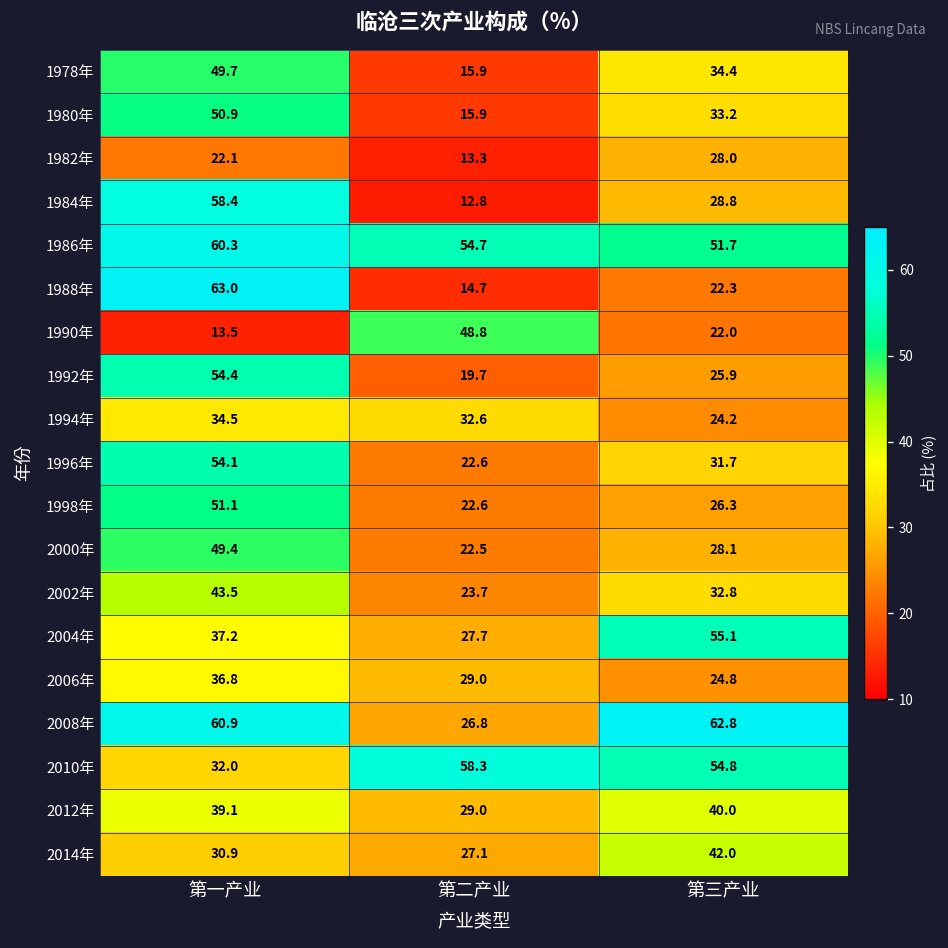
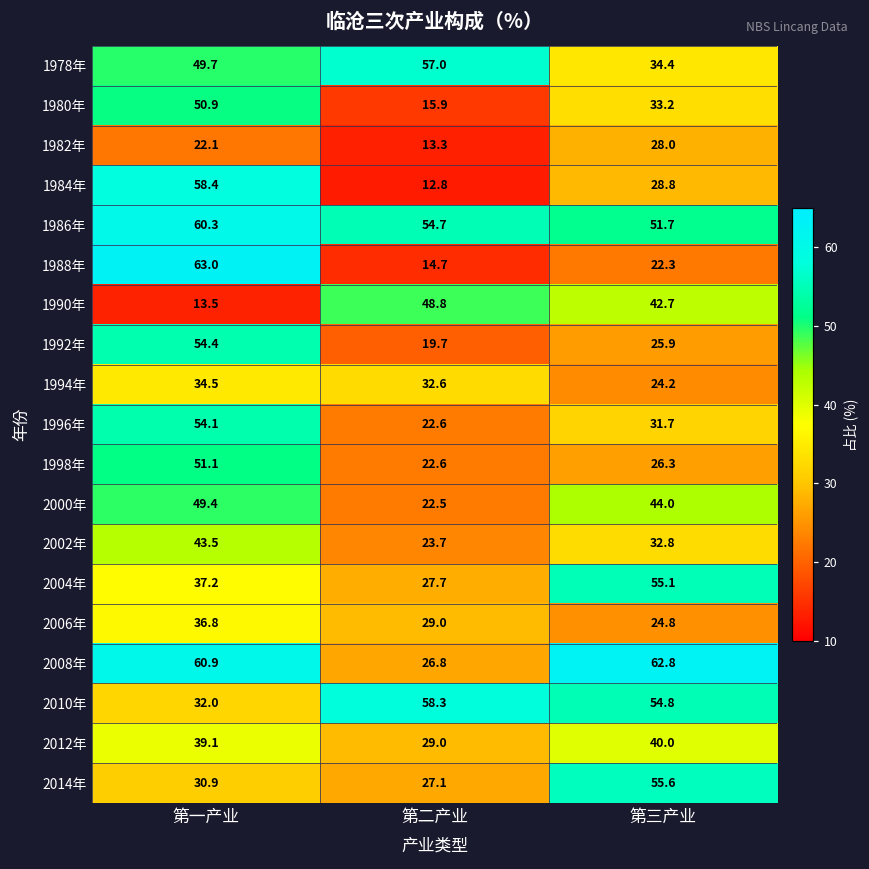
  {
    "1978年": {
      "第一产业": 49.7,
-     "第二产业": 15.9,
+     "第二产业": 57.0,
      "第三产业": 34.4
    },
    "1980年": {
      "第一产业": 50.9,
      "第二产业": 15.9,
      "第三产业": 33.2
    },
    "1982年": {
      "第一产业": 22.1,
      "第二产业": 13.3,
      "第三产业": 28.0
    },
    "1984年": {
      "第一产业": 58.4,
      "第二产业": 12.8,
      "第三产业": 28.8
    },
    "1986年": {
      "第一产业": 60.3,
      "第二产业": 54.7,
      "第三产业": 51.7
    },
    "1988年": {
      "第一产业": 63.0,
      "第二产业": 14.7,
      "第三产业": 22.3
    },
    "1990年": {
      "第一产业": 13.5,
      "第二产业": 48.8,
-     "第三产业": 22.0
+     "第三产业": 42.7
    },
    "1992年": {
      "第一产业": 54.4,
      "第二产业": 19.7,
      "第三产业": 25.9
    },
    "1994年": {
      "第一产业": 34.5,
      "第二产业": 32.6,
      "第三产业": 24.2
    },
    "1996年": {
      "第一产业": 54.1,
      "第二产业": 22.6,
      "第三产业": 31.7
    },
    "1998年": {
      "第一产业": 51.1,
      "第二产业": 22.6,
      "第三产业": 26.3
    },
    "2000年": {
      "第一产业": 49.4,
      "第二产业": 22.5,
-     "第三产业": 28.1
+     "第三产业": 44.0
    },
    "2002年": {
      "第一产业": 43.5,
      "第二产业": 23.7,
      "第三产业": 32.8
    },
    "2004年": {
      "第一产业": 37.2,
      "第二产业": 27.7,
      "第三产业": 55.1
    },
    "2006年": {
      "第一产业": 36.8,
      "第二产业": 29.0,
      "第三产业": 24.8
    },
    "2008年": {
      "第一产业": 60.9,
      "第二产业": 26.8,
      "第三产业": 62.8
    },
    "2010年": {
      "第一产业": 32.0,
      "第二产业": 58.3,
      "第三产业": 54.8
    },
    "2012年": {
      "第一产业": 39.1,
      "第二产业": 29.0,
      "第三产业": 40.0
    },
    "2014年": {
      "第一产业": 30.9,
      "第二产业": 27.1,
-     "第三产业": 42.0
+     "第三产业": 55.6
    }
  }
